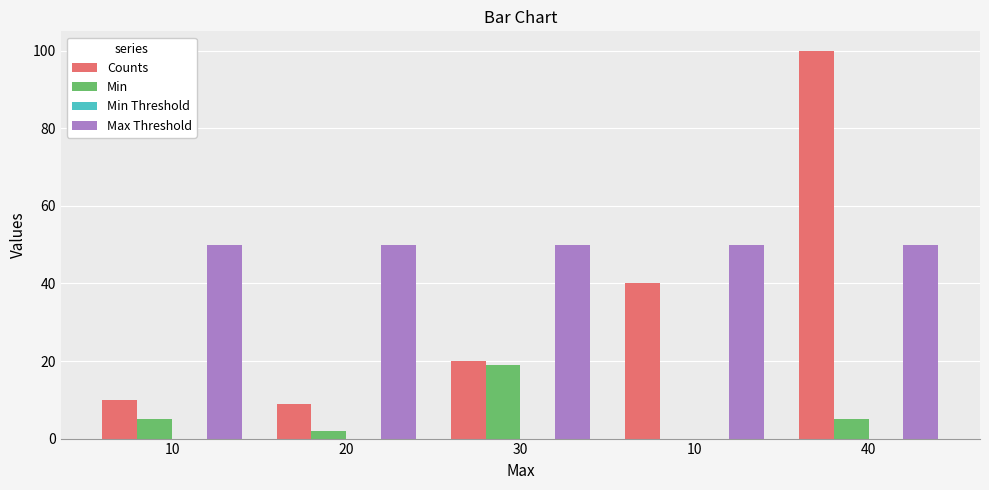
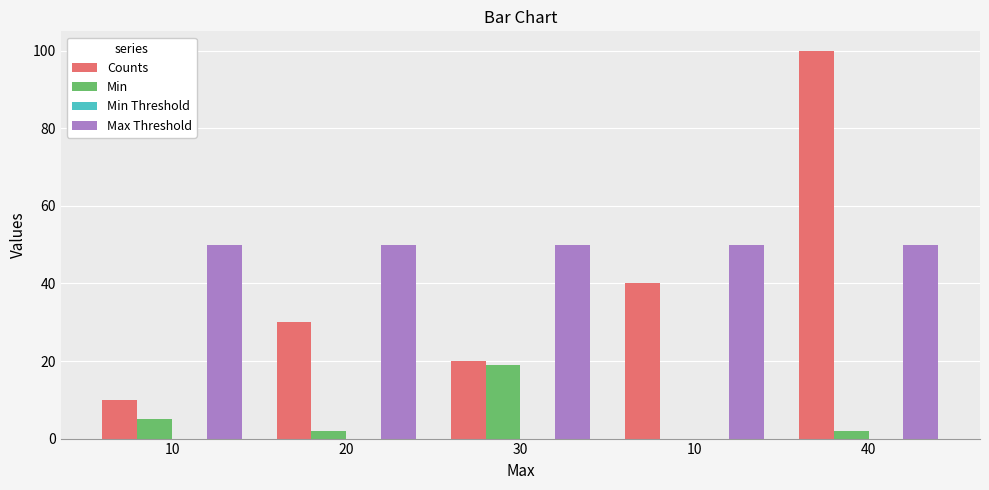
  {
    "Counts": {
-     "20": 9,
+     "20": 30,
      "30": 20,
      "40": 100
    },
    "Min": {
      "20": 2,
      "30": 19,
-     "40": 5
+     "40": 2
    },
    "Min Threshold": {
      "20": 0,
      "30": 0,
      "40": 0
    },
    "Max Threshold": {
      "20": 50,
      "30": 50,
      "40": 50
    }
  }
